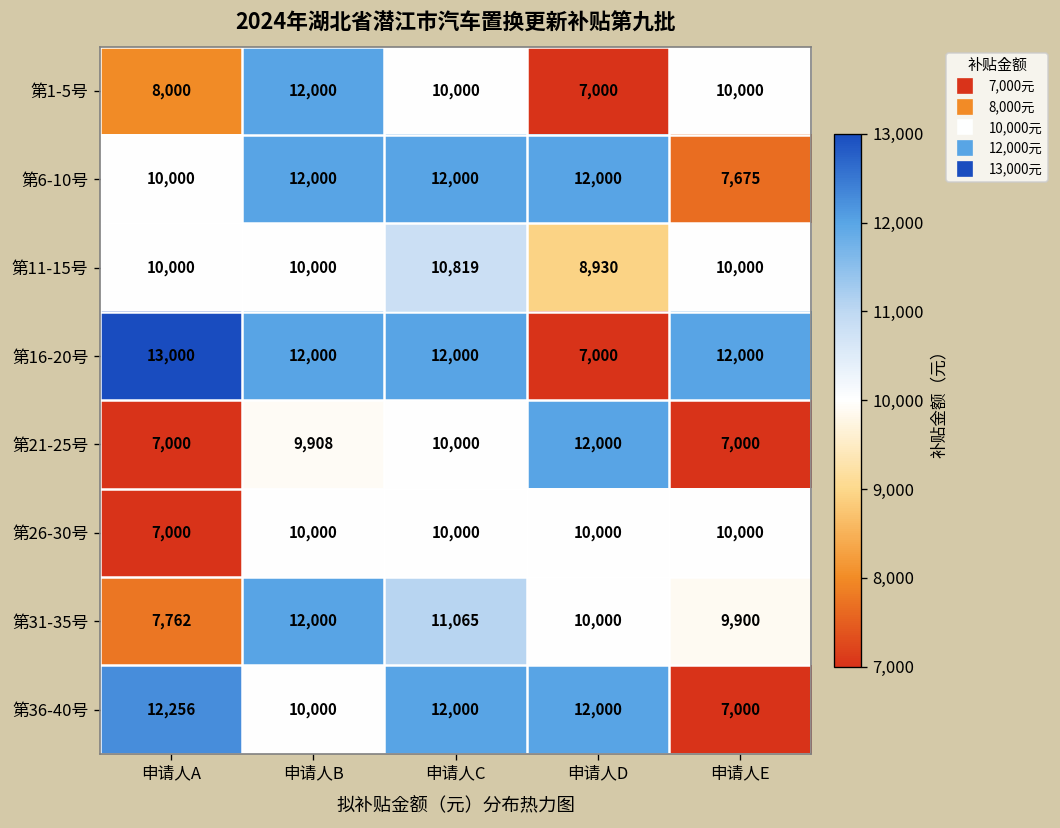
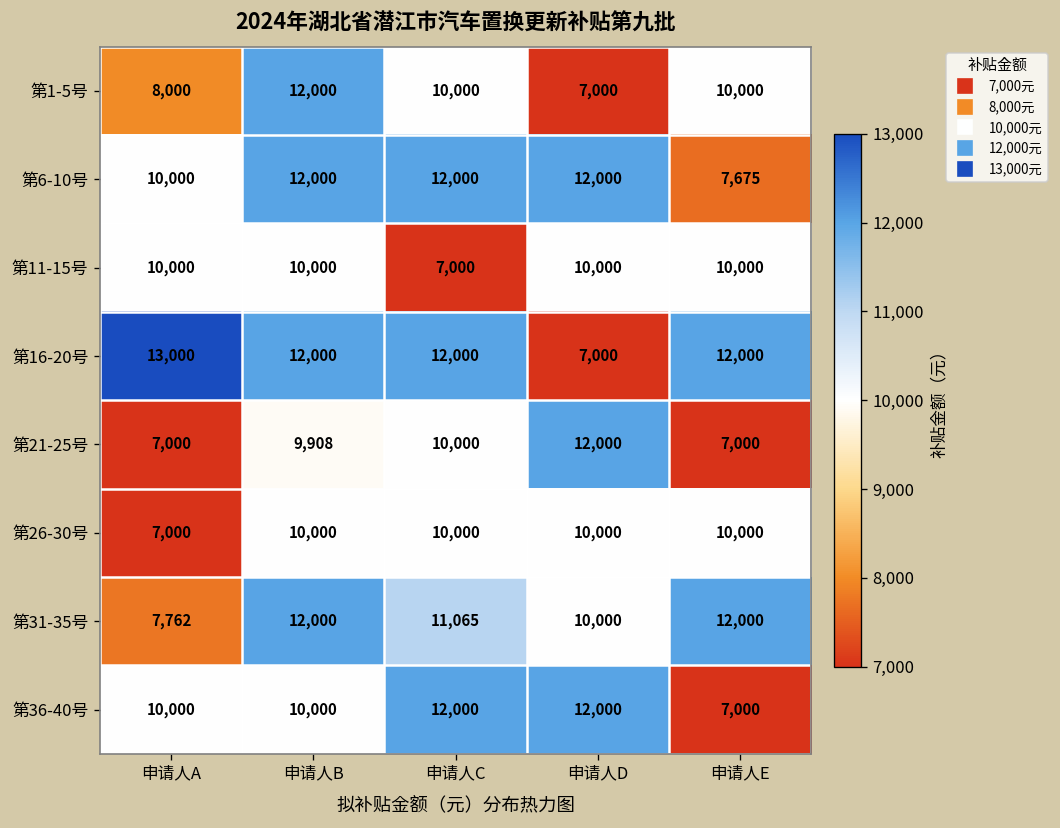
  {
    "第1-5号": {
      "申请人A": "8,000",
      "申请人B": "12,000",
      "申请人C": "10,000",
      "申请人D": "7,000",
      "申请人E": "10,000"
    },
    "第6-10号": {
      "申请人A": "10,000",
      "申请人B": "12,000",
      "申请人C": "12,000",
      "申请人D": "12,000",
      "申请人E": "7,675"
    },
    "第11-15号": {
      "申请人A": "10,000",
      "申请人B": "10,000",
-     "申请人C": "10,819",
-     "申请人D": "8,930",
+     "申请人C": "7,000",
+     "申请人D": "10,000",
      "申请人E": "10,000"
    },
    "第16-20号": {
      "申请人A": "13,000",
      "申请人B": "12,000",
      "申请人C": "12,000",
      "申请人D": "7,000",
      "申请人E": "12,000"
    },
    "第21-25号": {
      "申请人A": "7,000",
      "申请人B": "9,908",
      "申请人C": "10,000",
      "申请人D": "12,000",
      "申请人E": "7,000"
    },
    "第26-30号": {
      "申请人A": "7,000",
      "申请人B": "10,000",
      "申请人C": "10,000",
      "申请人D": "10,000",
      "申请人E": "10,000"
    },
    "第31-35号": {
      "申请人A": "7,762",
      "申请人B": "12,000",
      "申请人C": "11,065",
      "申请人D": "10,000",
-     "申请人E": "9,900"
+     "申请人E": "12,000"
    },
    "第36-40号": {
-     "申请人A": "12,256",
+     "申请人A": "10,000",
      "申请人B": "10,000",
      "申请人C": "12,000",
      "申请人D": "12,000",
      "申请人E": "7,000"
    }
  }
